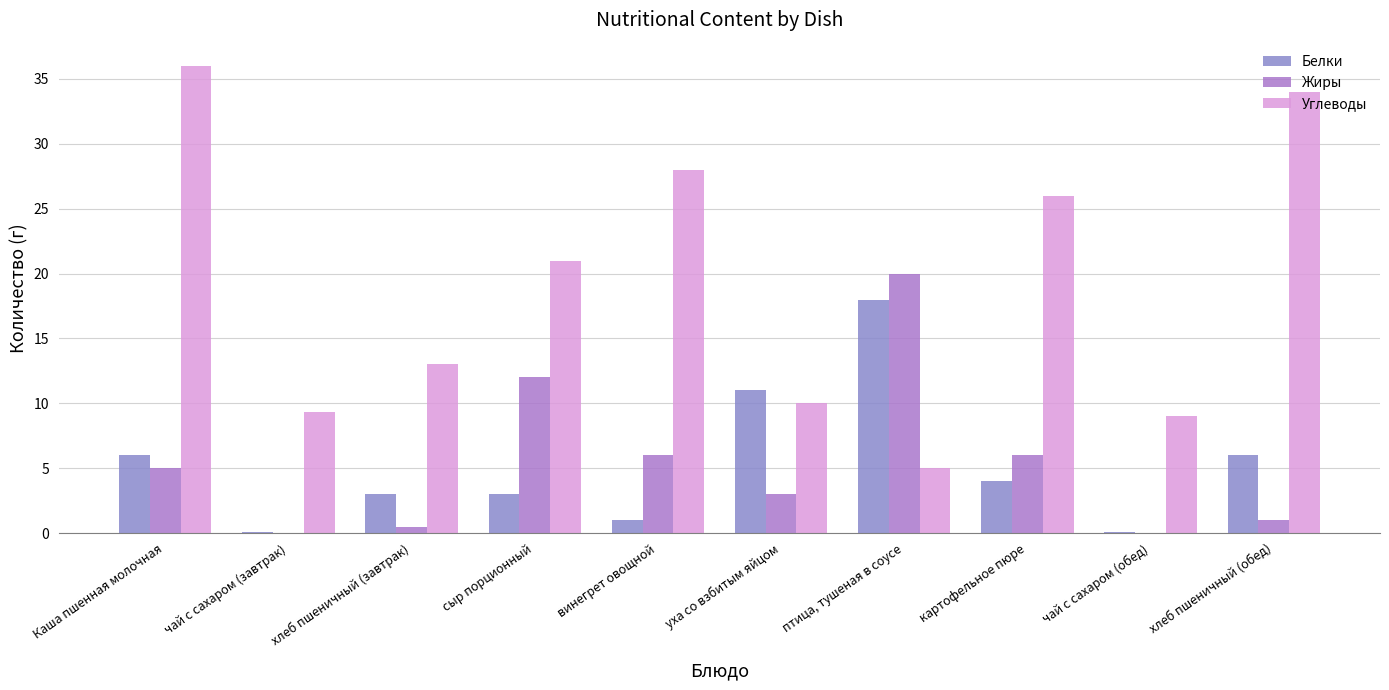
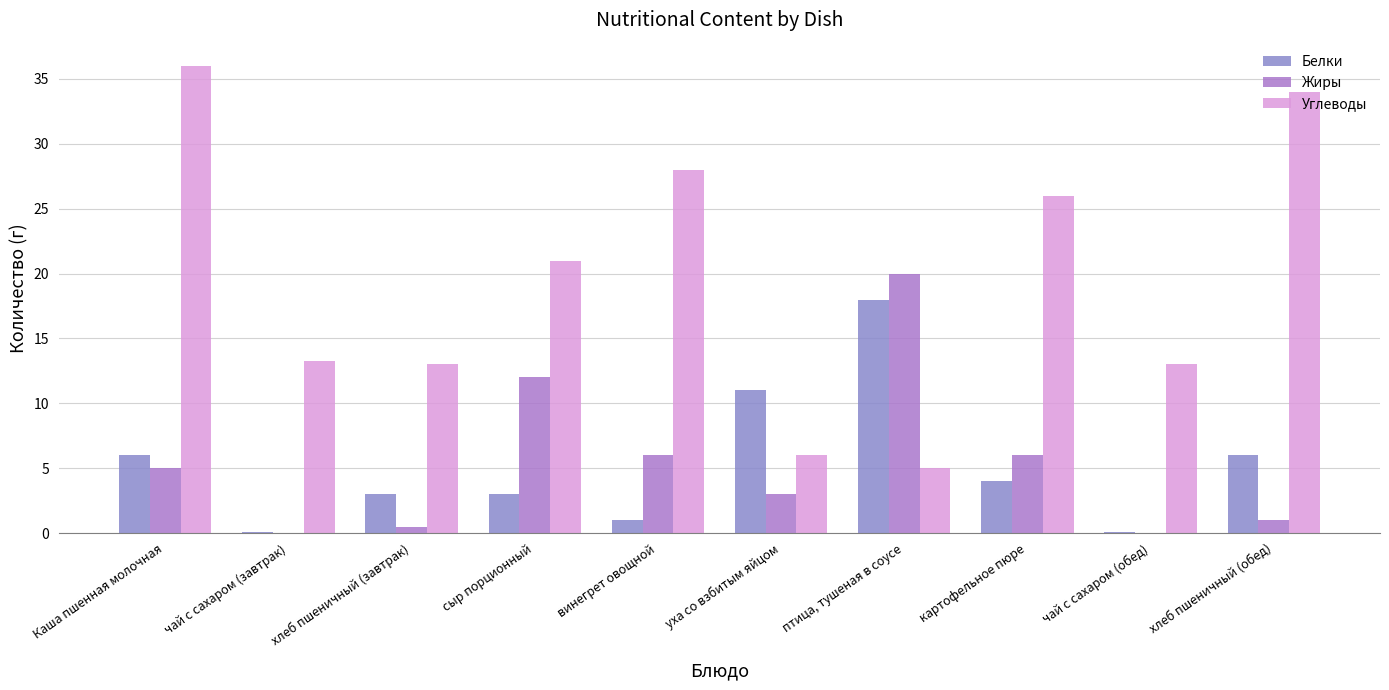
  {
    "Углеводы": {
      "Каша пшенная молочная": 36.0,
-     "чай с сахаром (завтрак)": 9.3,
+     "чай с сахаром (завтрак)": 13.3,
      "хлеб пшеничный (завтрак)": 13.0,
      "сыр порционный": 21.0,
      "винегрет овощной": 28.0,
-     "уха со взбитым яйцом": 10,
+     "уха со взбитым яйцом": 6,
      "птица, тушеная в соусе": 5.0,
      "картофельное пюре": 26.0,
-     "чай с сахаром (обед)": 9,
+     "чай с сахаром (обед)": 13,
      "хлеб пшеничный (обед)": 34.0
    }
  }
